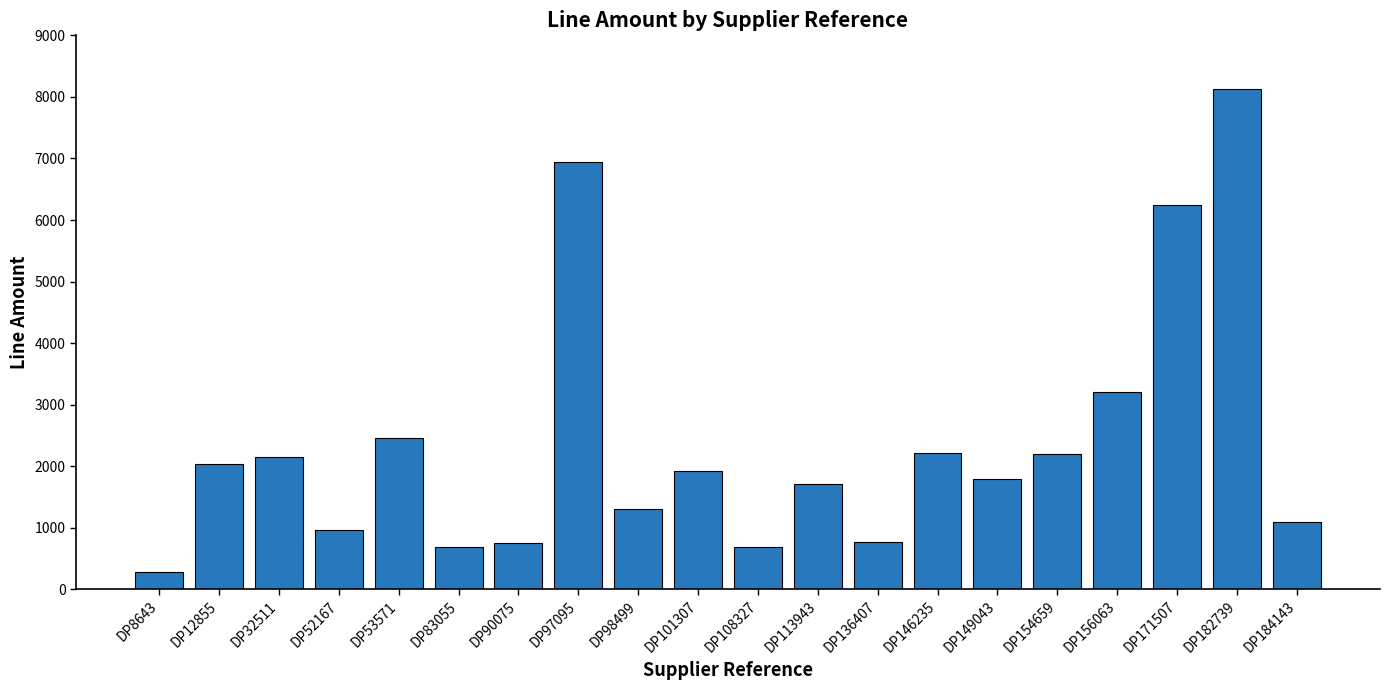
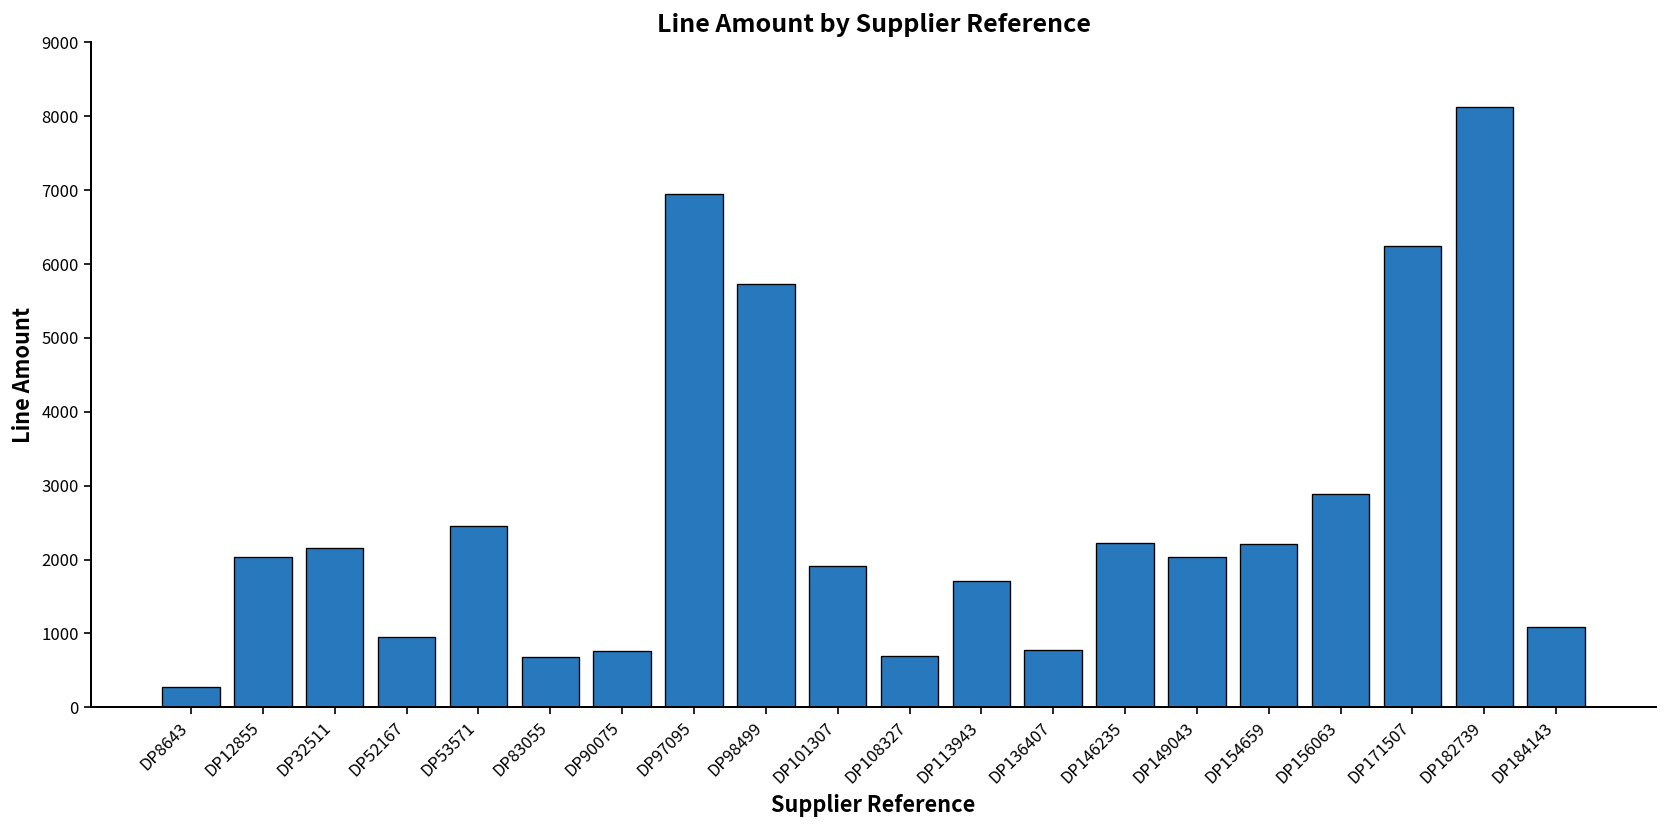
  {
    "DP8643": 300,
    "DP12855": 2000,
    "DP32511": 2200,
    "DP52167": 1000,
    "DP53571": 2500,
    "DP83055": 700,
    "DP90075": 800,
    "DP97095": 6900,
-   "DP98499": 1300,
+   "DP98499": 5700,
    "DP101307": 1900,
    "DP108327": 700,
    "DP113943": 1700,
    "DP136407": 800,
    "DP146235": 2200,
-   "DP149043": 1800,
+   "DP149043": 2000,
    "DP154659": 2200,
-   "DP156063": 3200,
+   "DP156063": 2900,
    "DP171507": 6200,
    "DP182739": 8100,
    "DP184143": 1100
  }
